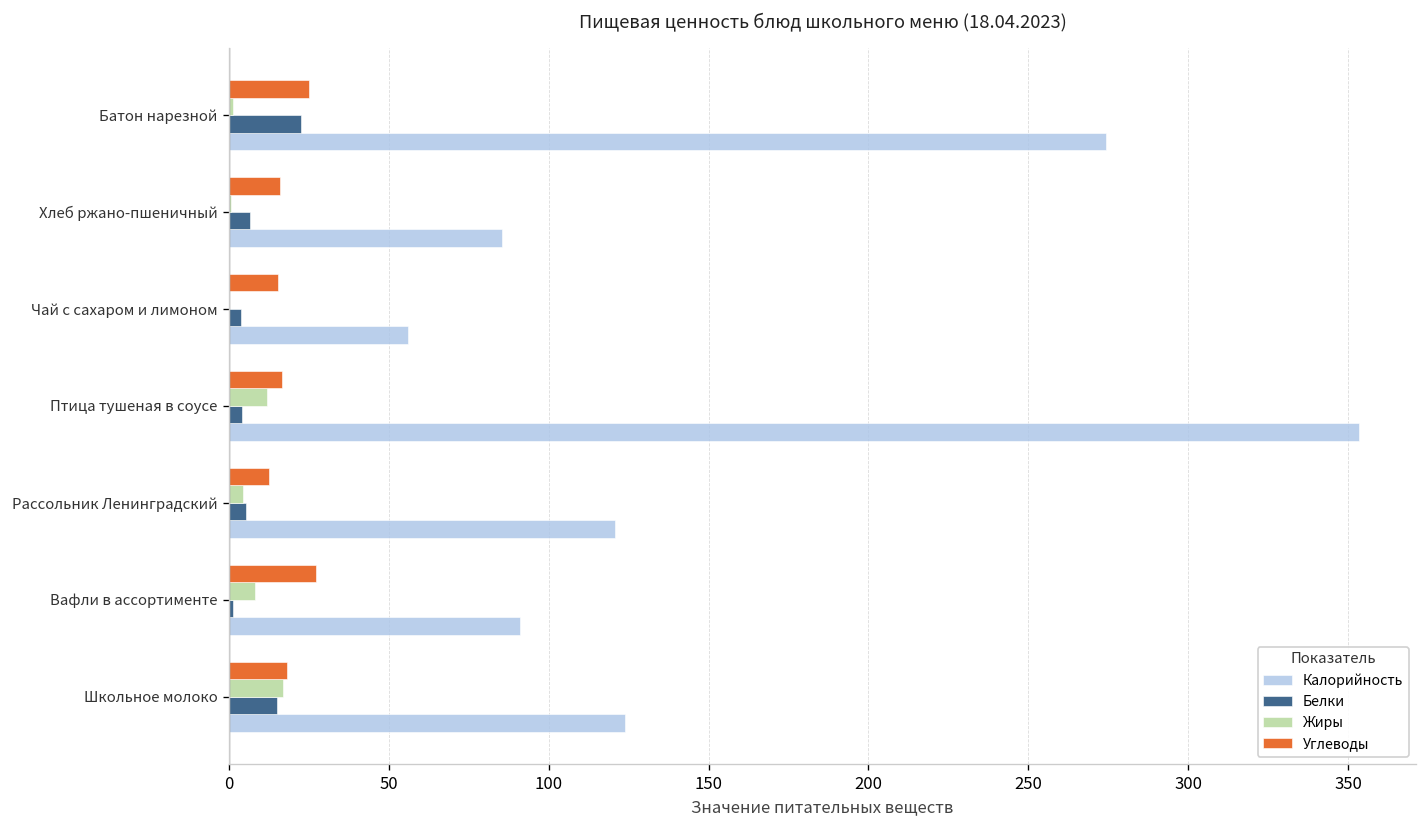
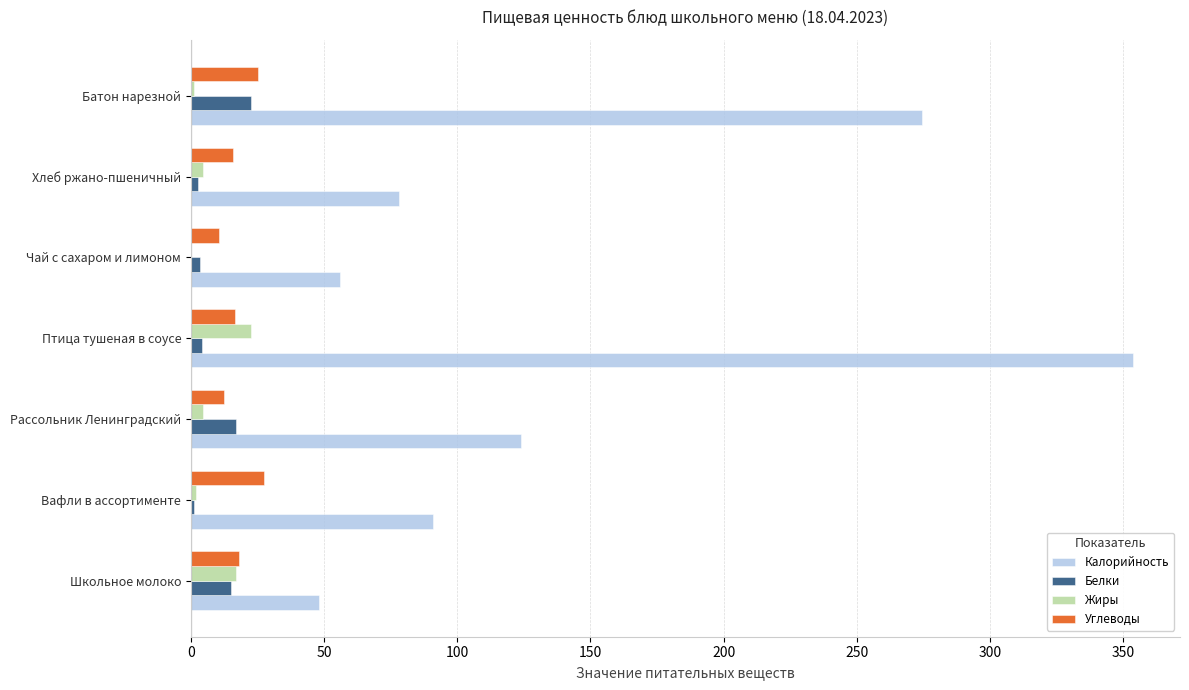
  {
    "Калорийность": {
      "Батон нарезной": 274,
-     "Хлеб ржано-пшеничный": 86,
+     "Хлеб ржано-пшеничный": 78,
      "Чай с сахаром и лимоном": 56,
      "Птица тушеная в соусе": 354,
-     "Рассольник Ленинградский": 121,
+     "Рассольник Ленинградский": 124,
      "Вафли в ассортименте": 91,
-     "Школьное молоко": 124
+     "Школьное молоко": 48
    },
    "Белки": {
      "Батон нарезной": 23,
-     "Хлеб ржано-пшеничный": 7,
+     "Хлеб ржано-пшеничный": 3,
      "Чай с сахаром и лимоном": 4,
      "Птица тушеная в соусе": 4,
-     "Рассольник Ленинградский": 5,
+     "Рассольник Ленинградский": 17,
      "Вафли в ассортименте": 1,
      "Школьное молоко": 15
    },
    "Жиры": {
      "Батон нарезной": 1,
-     "Хлеб ржано-пшеничный": 1,
+     "Хлеб ржано-пшеничный": 5,
      "Чай с сахаром и лимоном": 0,
-     "Птица тушеная в соусе": 12,
+     "Птица тушеная в соусе": 23,
      "Рассольник Ленинградский": 4,
-     "Вафли в ассортименте": 8,
+     "Вафли в ассортименте": 2,
      "Школьное молоко": 17
    },
    "Углеводы": {
      "Батон нарезной": 25,
      "Хлеб ржано-пшеничный": 16,
-     "Чай с сахаром и лимоном": 15,
+     "Чай с сахаром и лимоном": 10,
      "Птица тушеная в соусе": 17,
      "Рассольник Ленинградский": 13,
      "Вафли в ассортименте": 27,
      "Школьное молоко": 18
    }
  }
